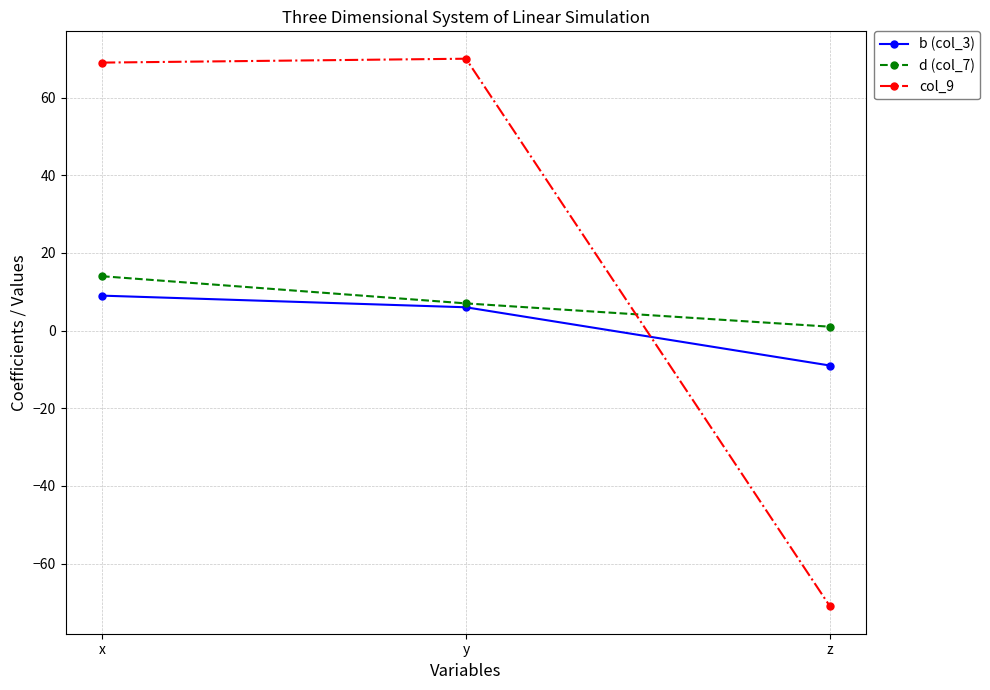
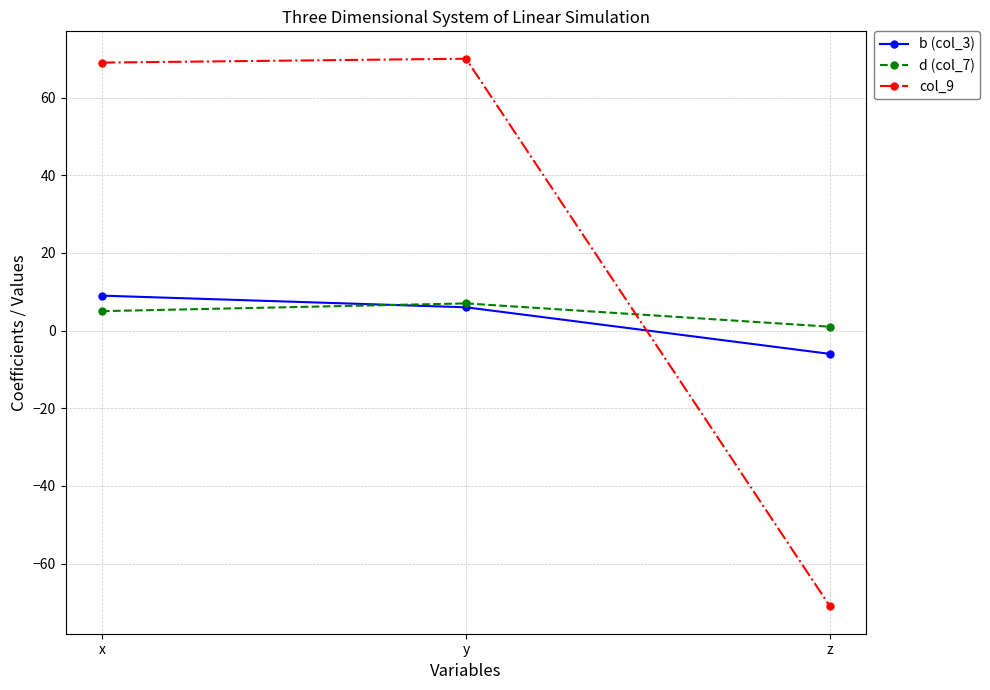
  {
    "b (col_3)": {
      "x": 9,
      "y": 6,
-     "z": -9
+     "z": -6
    },
    "d (col_7)": {
-     "x": 14,
+     "x": 5,
      "y": 7,
      "z": 1
    },
    "col_9": {
      "x": 69,
      "y": 70,
      "z": -71
    }
  }
